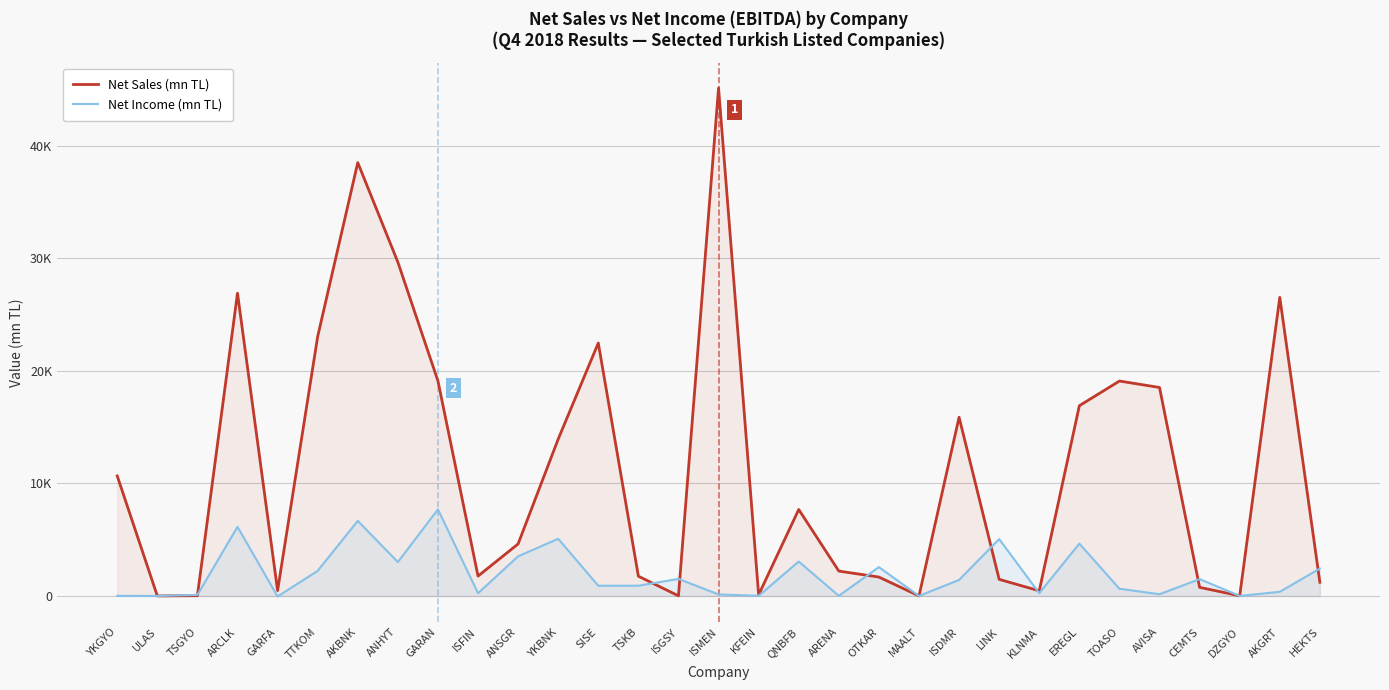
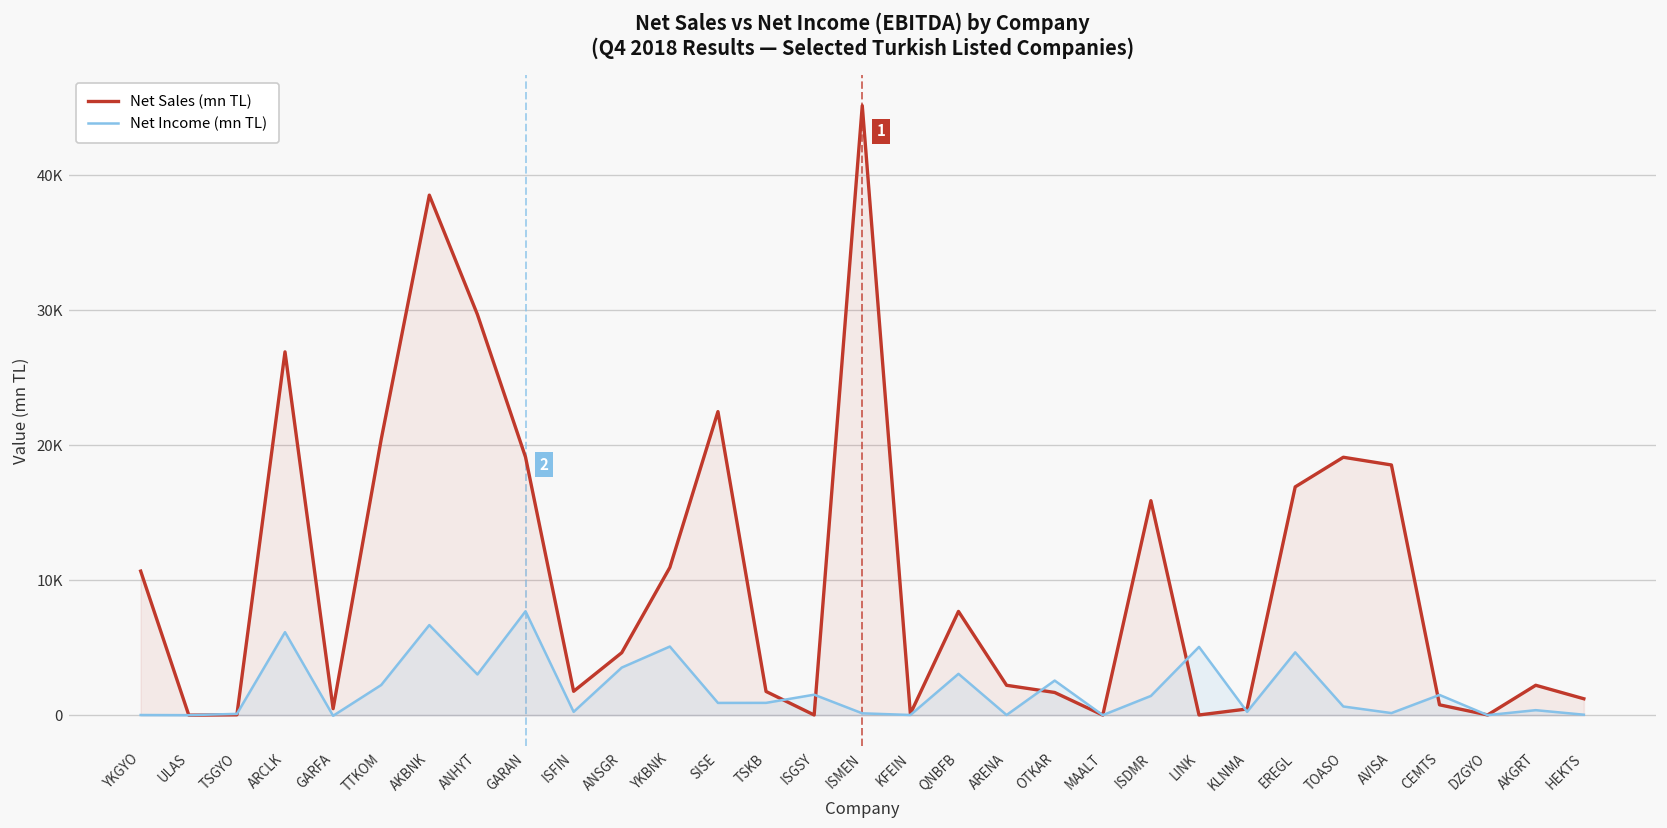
  {
    "Net Sales (mn TL)": {
      "YKGYO": 10700,
      "ARCLK": 26900,
      "GARFA": 500,
-     "TTKOM": 23100,
+     "TTKOM": 20400,
      "AKBNK": 38500,
      "ANHYT": 29700,
      "ISFIN": 1800,
      "ANSGR": 4600,
-     "YKBNK": 13900,
+     "YKBNK": 10900,
      "SISE": 22500,
      "TSKB": 1800,
      "ISGSY": 0,
      "QNBFB": 7700,
      "ARENA": 2200,
      "OTKAR": 1700,
      "ISDMR": 15900,
-     "LINK": 1500,
+     "LINK": 0,
      "EREGL": 16900,
      "TOASO": 19100,
      "AVISA": 18500,
      "CEMTS": 800,
-     "AKGRT": 26500,
+     "AKGRT": 2200,
      "HEKTS": 1200
    },
    "Net Income (mn TL)": {
      "YKGYO": 0,
      "ARCLK": 6100,
      "GARFA": 0,
      "TTKOM": 2200,
      "AKBNK": 6700,
      "ANHYT": 3000,
      "GARAN": 7700,
      "ISFIN": 200,
      "ANSGR": 3500,
      "YKBNK": 5100,
      "SISE": 900,
      "TSKB": 900,
      "ISGSY": 1500,
      "ISMEN": 100,
      "QNBFB": 3100,
      "ARENA": 0,
      "OTKAR": 2600,
      "ISDMR": 1400,
      "LINK": 5100,
      "EREGL": 4600,
      "TOASO": 600,
      "AVISA": 200,
      "CEMTS": 1500,
      "AKGRT": 400,
-     "HEKTS": 2400
+     "HEKTS": 0
    }
  }
